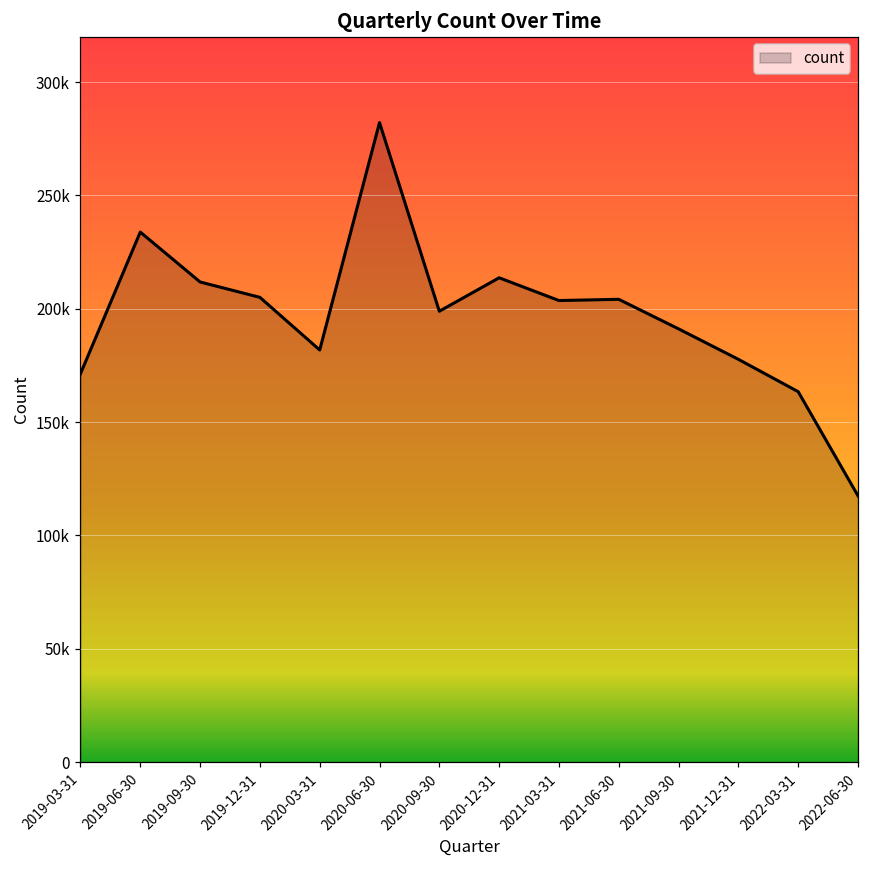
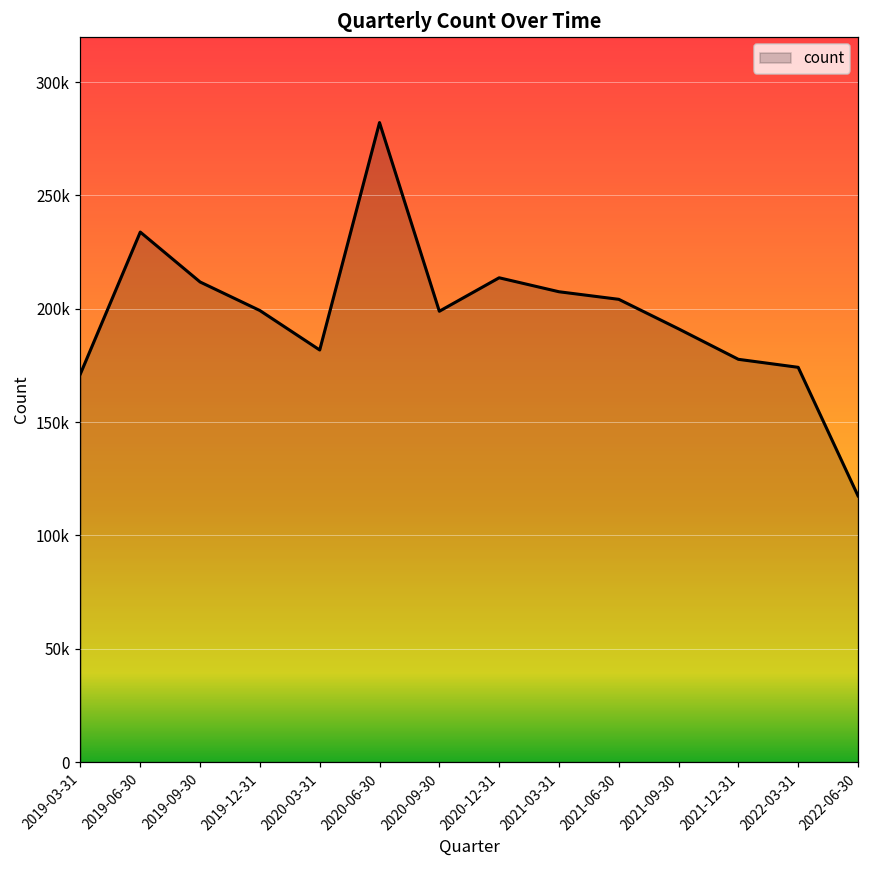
  {
    "2019-03-31": 171000,
    "2019-06-30": 234000,
    "2019-09-30": 212000,
-   "2019-12-31": 205000,
+   "2019-12-31": 199000,
    "2020-03-31": 182000,
    "2020-06-30": 282000,
    "2020-09-30": 199000,
    "2020-12-31": 214000,
-   "2021-03-31": 204000,
+   "2021-03-31": 207000,
    "2021-06-30": 204000,
    "2021-09-30": 191000,
    "2021-12-31": 178000,
-   "2022-03-31": 163000,
+   "2022-03-31": 174000,
    "2022-06-30": 117000
  }
